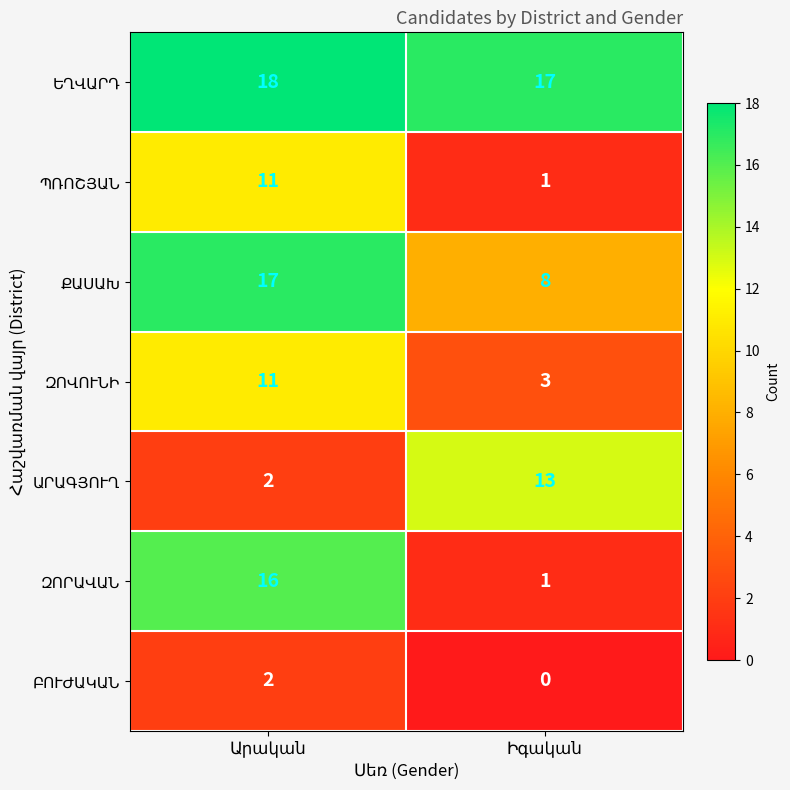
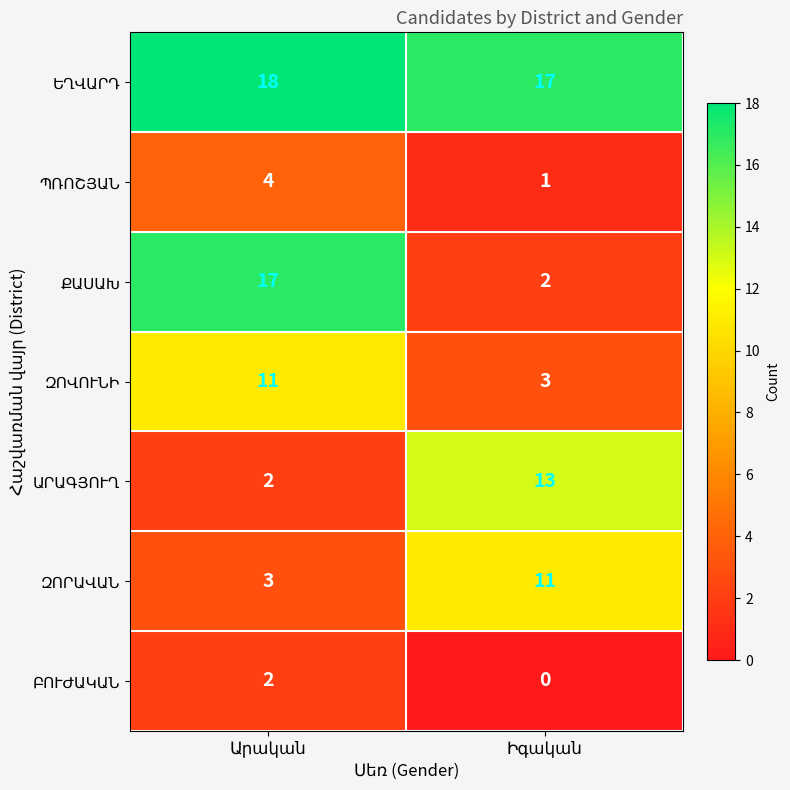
  {
    "ԵՂՎԱՐԴ": {
      "Արական": 18,
      "Իգական": 17
    },
    "ՊՌՈՇՅԱՆ": {
-     "Արական": 11,
+     "Արական": 4,
      "Իգական": 1
    },
    "ՔԱՍԱԽ": {
      "Արական": 17,
-     "Իգական": 8
+     "Իգական": 2
    },
    "ԶՈՎՈՒՆԻ": {
      "Արական": 11,
      "Իգական": 3
    },
    "ԱՐԱԳՅՈՒՂ": {
      "Արական": 2,
      "Իգական": 13
    },
    "ԶՈՐԱՎԱՆ": {
-     "Արական": 16,
-     "Իգական": 1
+     "Արական": 3,
+     "Իգական": 11
    },
    "ԲՈՒԺԱԿԱՆ": {
      "Արական": 2,
      "Իգական": 0
    }
  }
